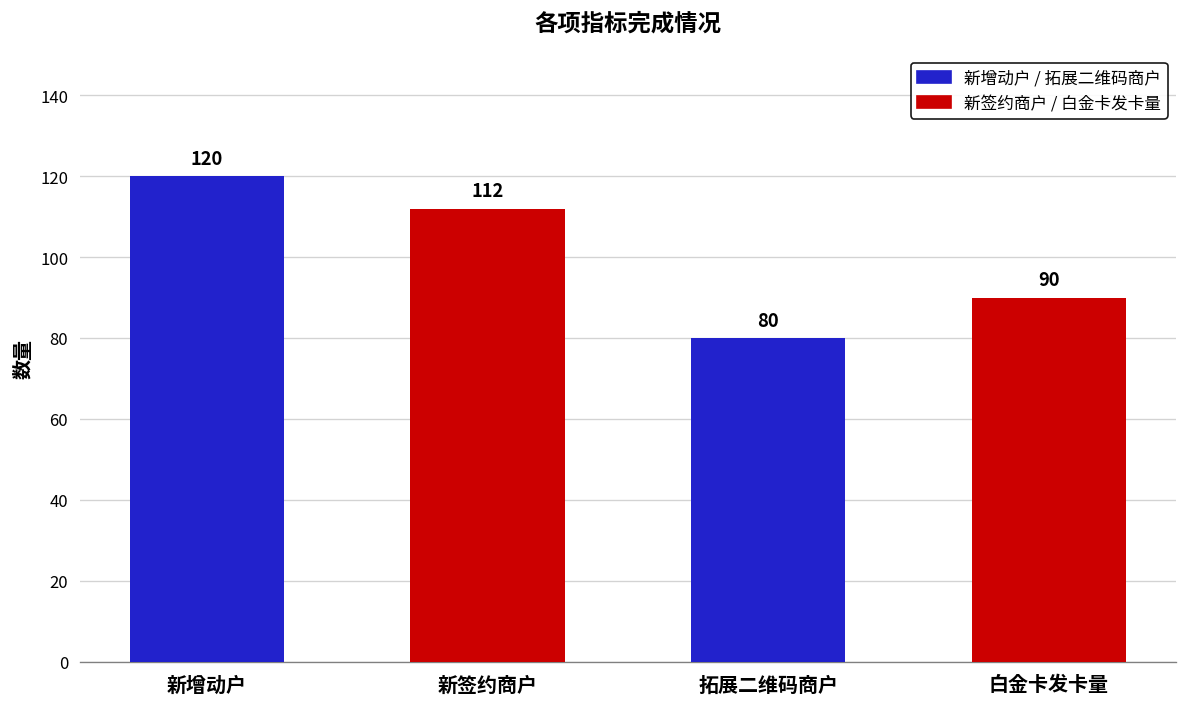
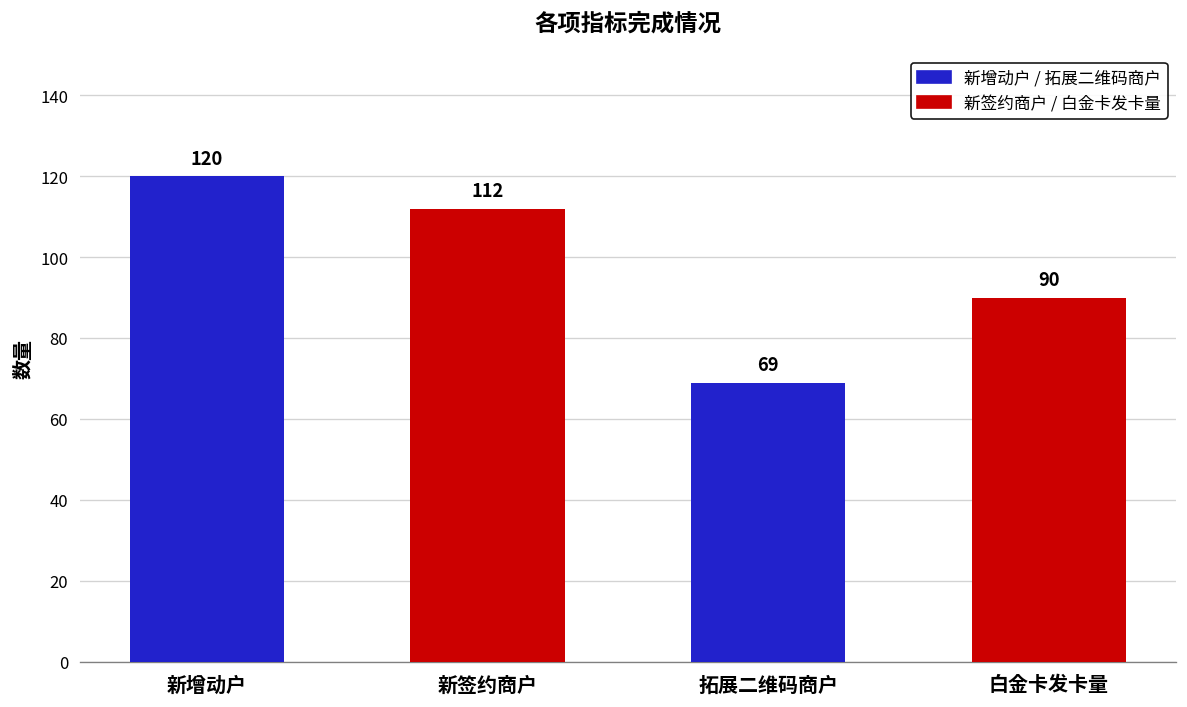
  {
    "新增动户": 120,
    "新签约商户": 112,
-   "拓展二维码商户": 80,
+   "拓展二维码商户": 69,
    "白金卡发卡量": 90
  }
